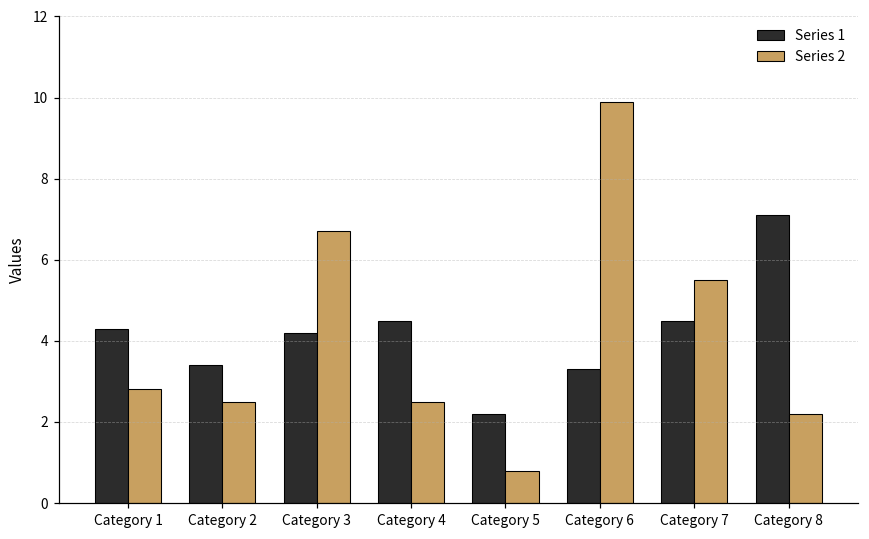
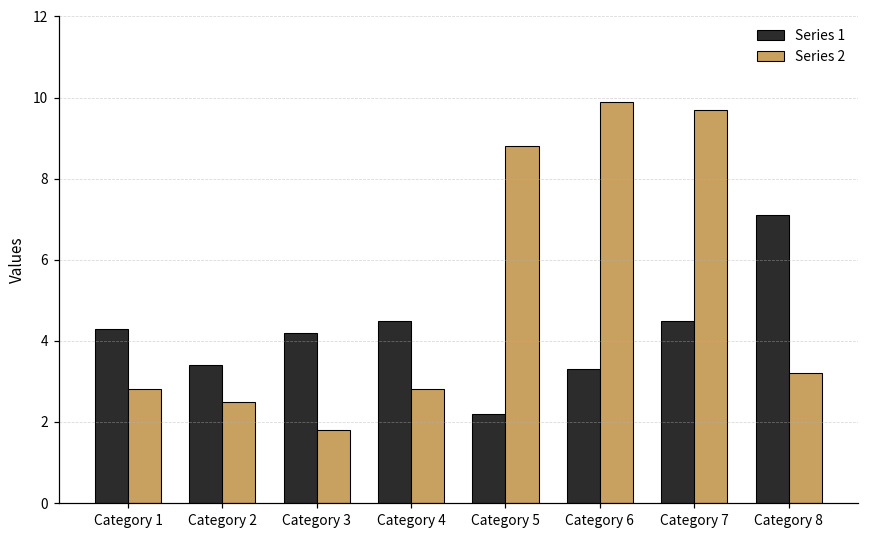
  {
    "Series 1": {
      "Category 1": 4.3,
      "Category 2": 3.4,
      "Category 3": 4.2,
      "Category 4": 4.5,
      "Category 5": 2.2,
      "Category 6": 3.3,
      "Category 7": 4.5,
      "Category 8": 7.1
    },
    "Series 2": {
      "Category 1": 2.8,
      "Category 2": 2.5,
-     "Category 3": 6.7,
-     "Category 4": 2.5,
-     "Category 5": 0.8,
+     "Category 3": 1.8,
+     "Category 4": 2.8,
+     "Category 5": 8.8,
      "Category 6": 9.9,
-     "Category 7": 5.5,
-     "Category 8": 2.2
+     "Category 7": 9.7,
+     "Category 8": 3.2
    }
  }
